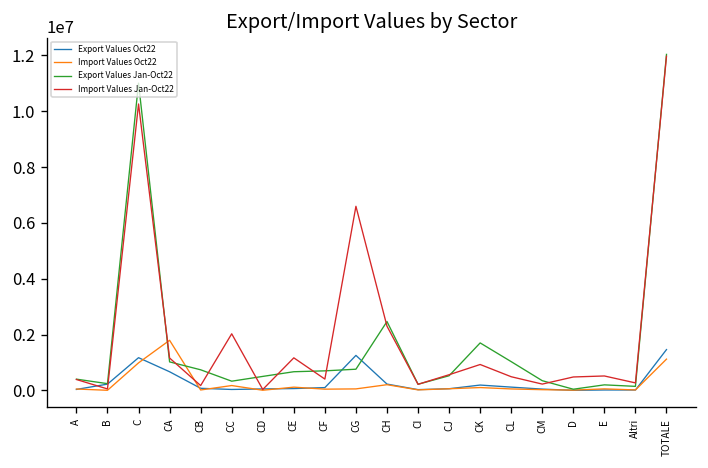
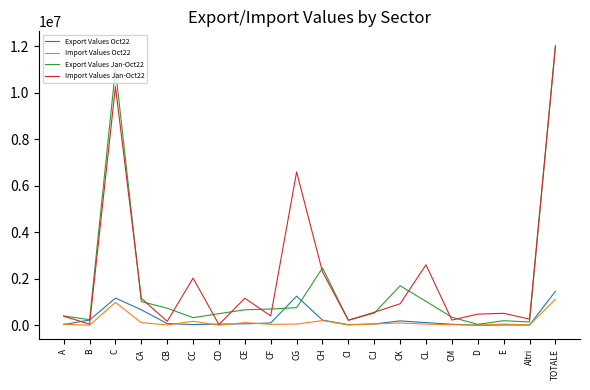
  {
    "Export Values Oct22": {
      "C": 1200000,
      "CA": 700000,
      "CC": 0,
      "CG": 1300000,
      "TOTALE": 1500000
    },
    "Import Values Oct22": {
      "C": 1000000,
-     "CA": 1800000,
+     "CA": 100000,
      "CC": 200000,
      "CG": 100000,
      "TOTALE": 1100000
    },
    "Export Values Jan-Oct22": {
      "CA": 1000000,
      "CB": 700000,
      "CC": 300000,
      "CD": 500000,
      "CE": 700000,
      "CF": 700000,
      "CG": 800000,
      "CH": 2500000,
      "CK": 1700000,
      "CL": 1000000,
      "CM": 300000,
      "E": 200000,
      "Altri": 100000
    },
    "Import Values Jan-Oct22": {
      "C": 10300000,
      "CA": 1200000,
      "CC": 2000000,
      "CE": 1200000,
      "CF": 400000,
      "CG": 6600000,
      "CH": 2300000,
      "CK": 900000,
-     "CL": 500000,
+     "CL": 2600000,
      "CM": 200000,
      "D": 500000,
      "E": 500000,
      "Altri": 300000
    }
  }
